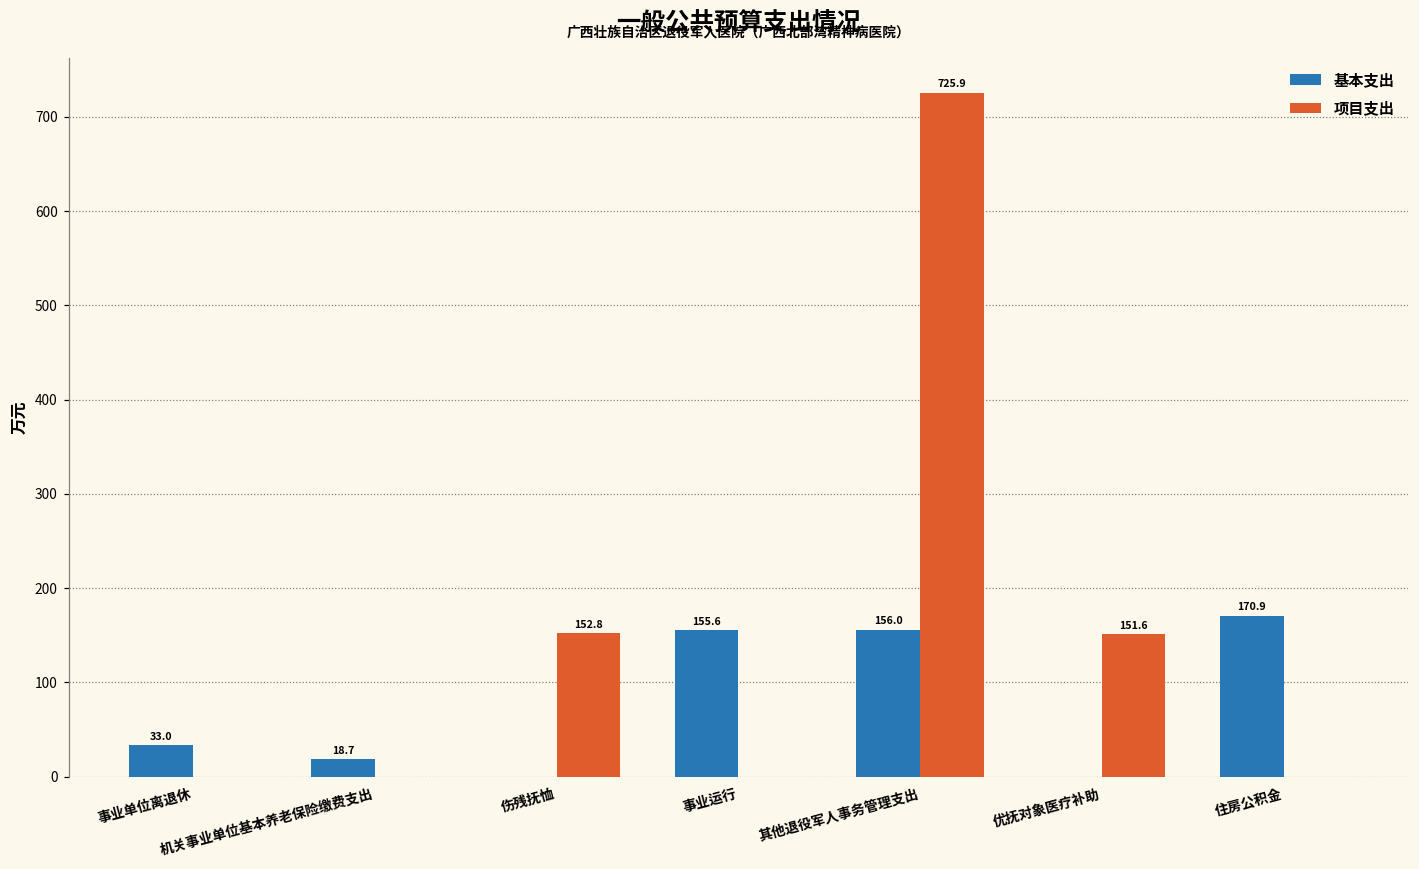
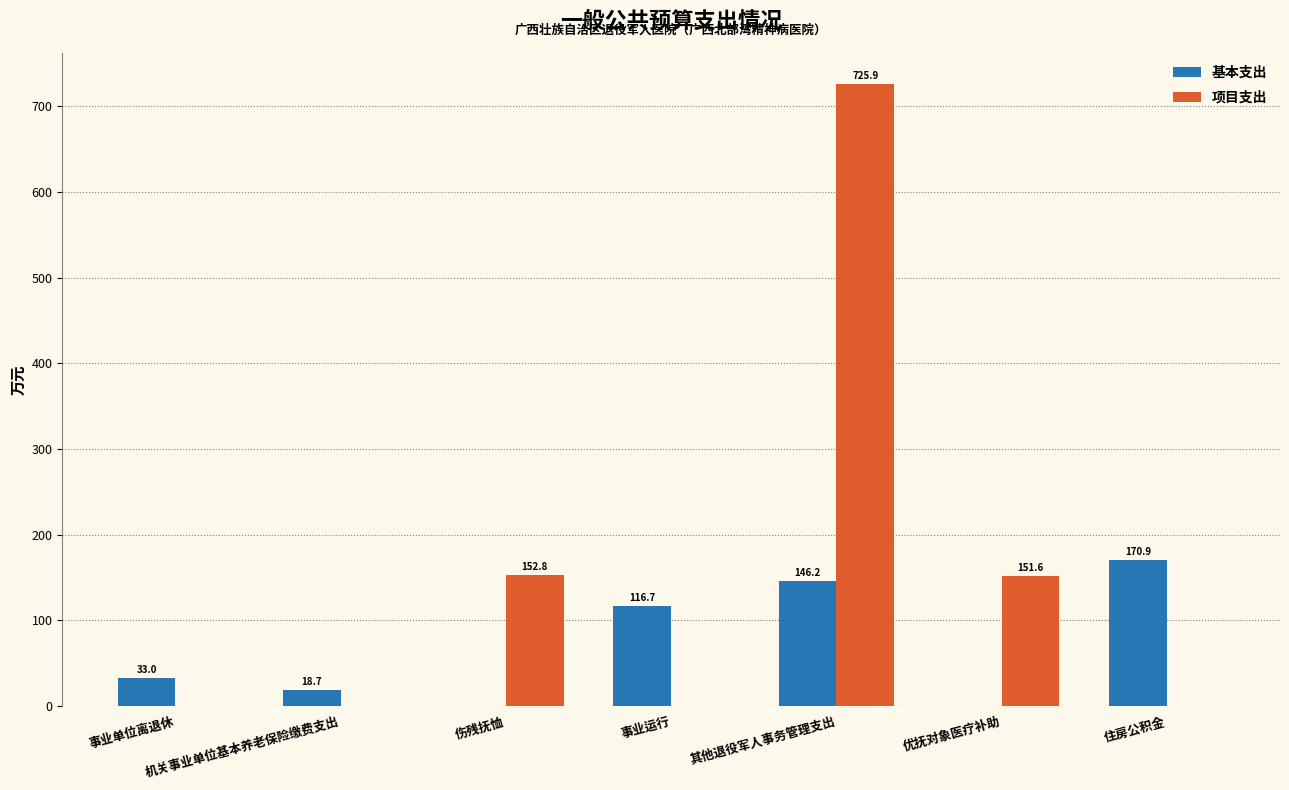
  {
    "基本支出": {
      "事业单位离退休": 33.0,
      "机关事业单位基本养老保险缴费支出": 18.7,
-     "事业运行": 155.6,
-     "其他退役军人事务管理支出": 156.0,
+     "事业运行": 116.7,
+     "其他退役军人事务管理支出": 146.2,
      "住房公积金": 170.9
    },
    "项目支出": {
      "伤残抚恤": 152.8,
      "其他退役军人事务管理支出": 725.9,
      "优抚对象医疗补助": 151.6
    }
  }
